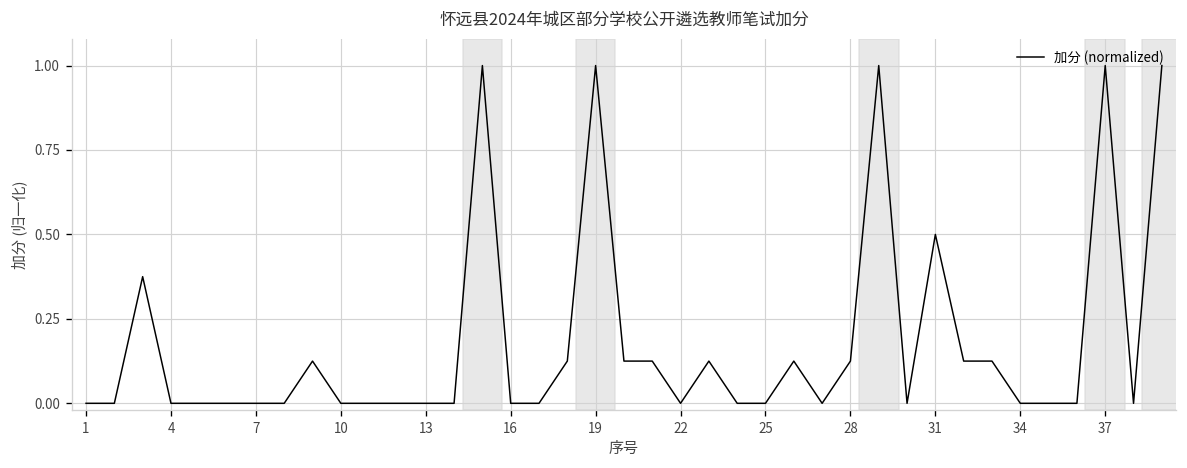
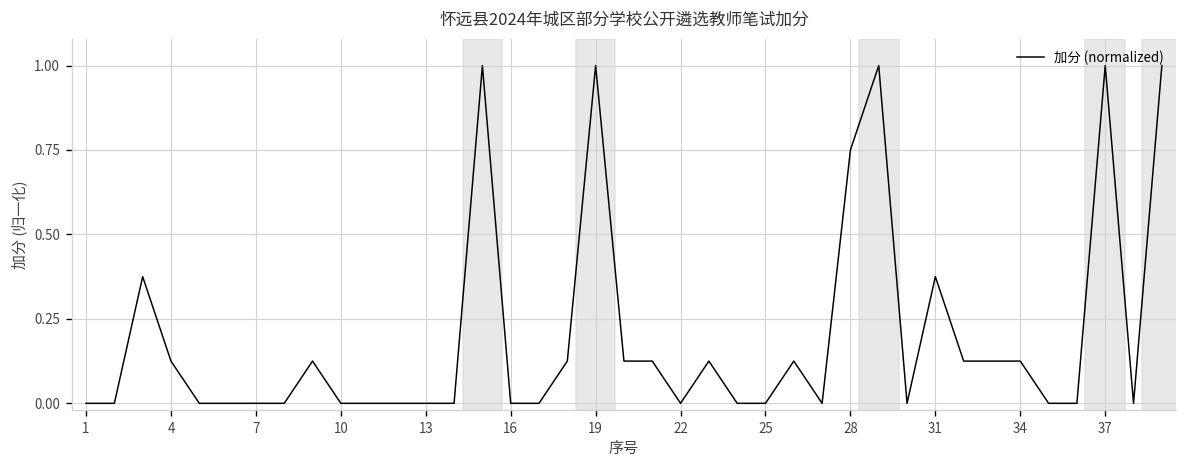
  {
    "1": 0.00,
-   "4": 0.00,
+   "4": 0.13,
    "7": 0.00,
    "10": 0.00,
    "13": 0.00,
    "16": 0.00,
    "19": 1.00,
    "22": 0.00,
    "25": 0.00,
-   "28": 0.13,
-   "31": 0.50,
-   "34": 0.00,
+   "28": 0.75,
+   "31": 0.38,
+   "34": 0.13,
    "37": 1.00
  }
